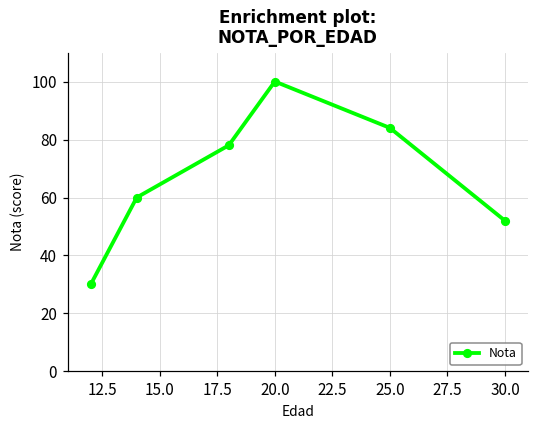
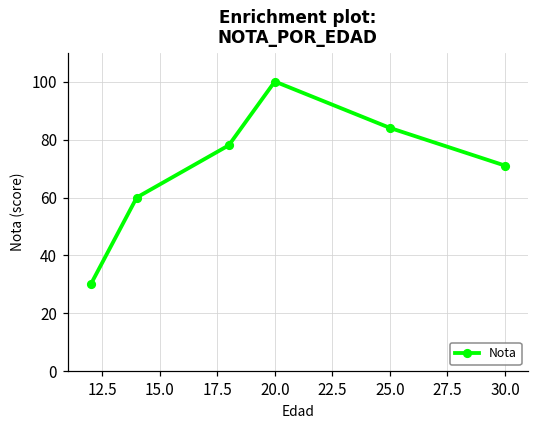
  {
    "20.0": 100,
    "25.0": 84,
-   "30.0": 52
+   "30.0": 71
  }
